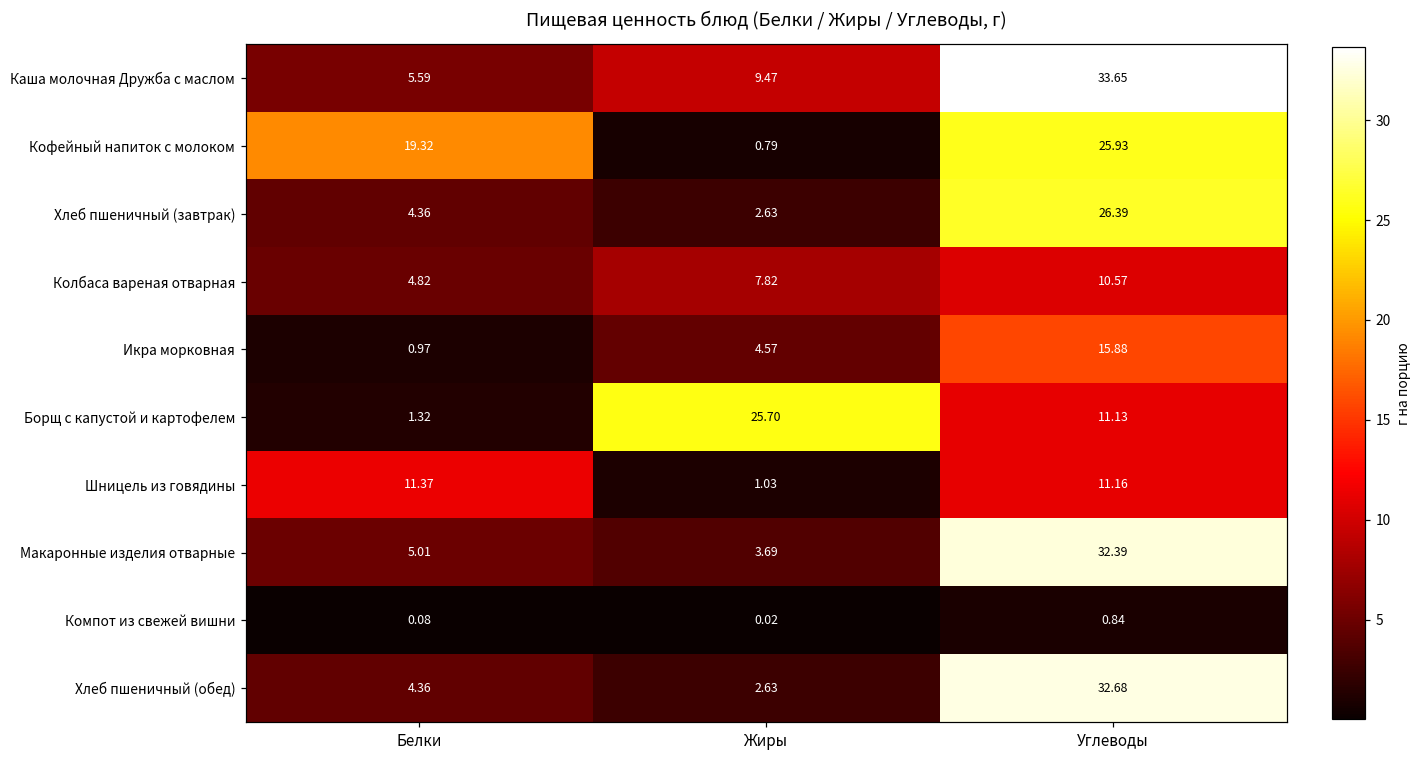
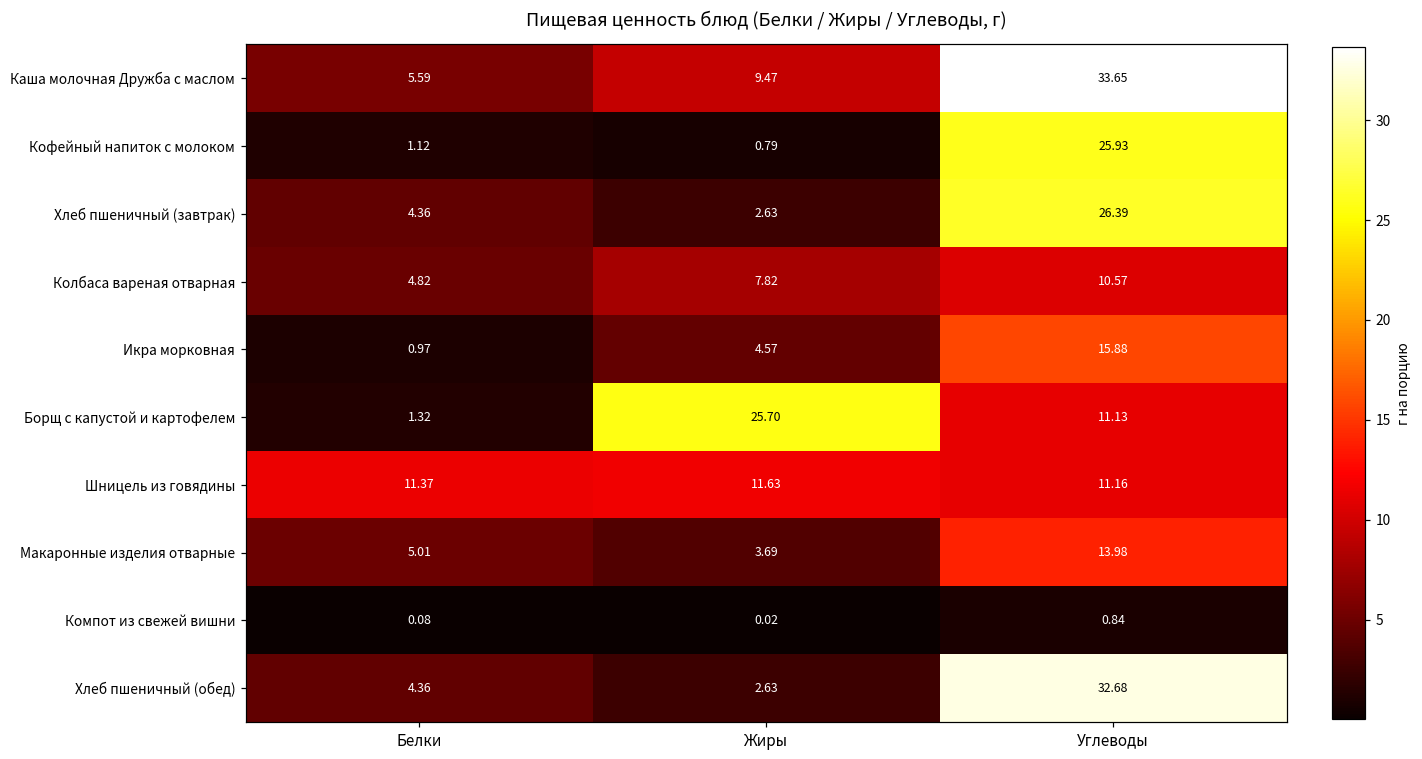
  {
    "Каша молочная Дружба с маслом": {
      "Белки": 5.59,
      "Жиры": 9.47,
      "Углеводы": 33.65
    },
    "Кофейный напиток с молоком": {
-     "Белки": 19.32,
+     "Белки": 1.12,
      "Жиры": 0.79,
      "Углеводы": 25.93
    },
    "Хлеб пшеничный (завтрак)": {
      "Белки": 4.36,
      "Жиры": 2.63,
      "Углеводы": 26.39
    },
    "Колбаса вареная отварная": {
      "Белки": 4.82,
      "Жиры": 7.82,
      "Углеводы": 10.57
    },
    "Икра морковная": {
      "Белки": 0.97,
      "Жиры": 4.57,
      "Углеводы": 15.88
    },
    "Борщ с капустой и картофелем": {
      "Белки": 1.32,
      "Жиры": 25.70,
      "Углеводы": 11.13
    },
    "Шницель из говядины": {
      "Белки": 11.37,
-     "Жиры": 1.03,
+     "Жиры": 11.63,
      "Углеводы": 11.16
    },
    "Макаронные изделия отварные": {
      "Белки": 5.01,
      "Жиры": 3.69,
-     "Углеводы": 32.39
+     "Углеводы": 13.98
    },
    "Компот из свежей вишни": {
      "Белки": 0.08,
      "Жиры": 0.02,
      "Углеводы": 0.84
    },
    "Хлеб пшеничный (обед)": {
      "Белки": 4.36,
      "Жиры": 2.63,
      "Углеводы": 32.68
    }
  }
